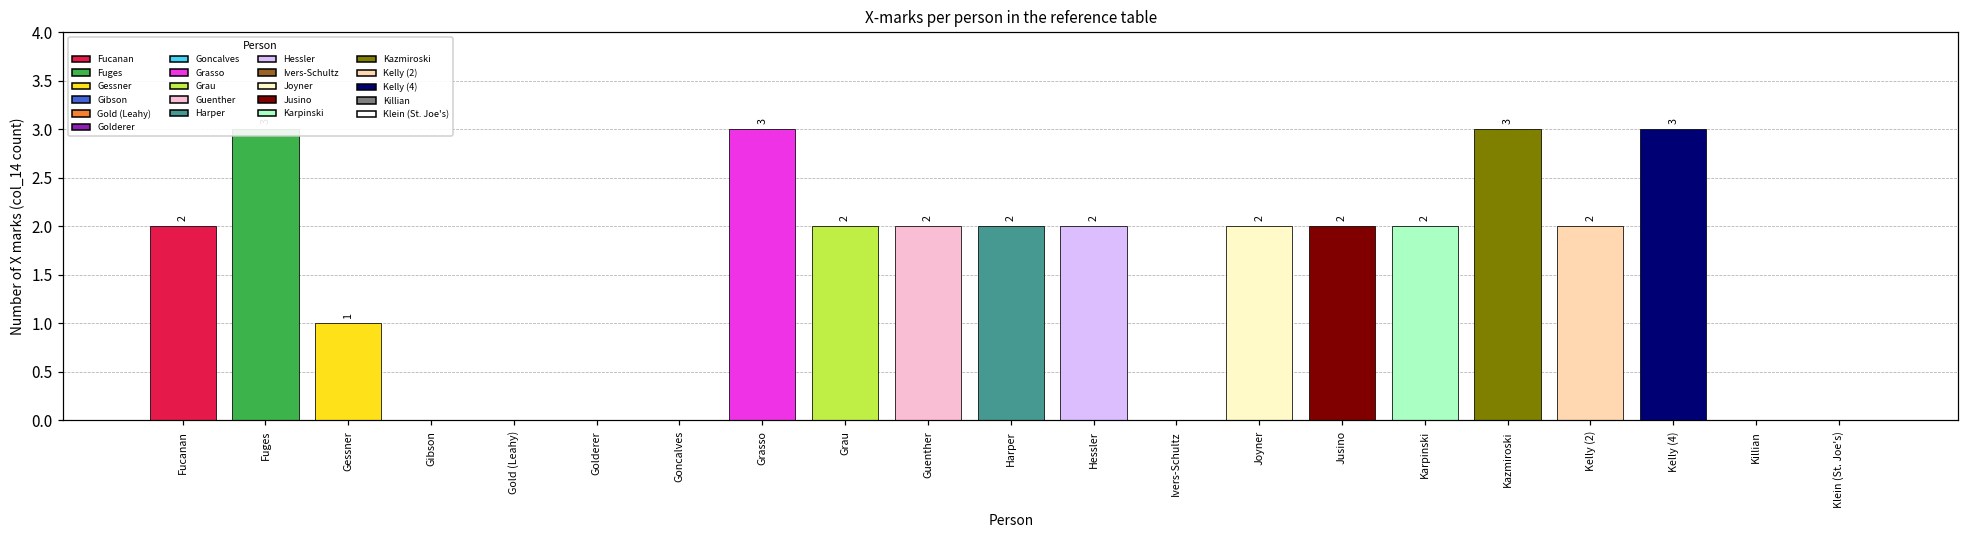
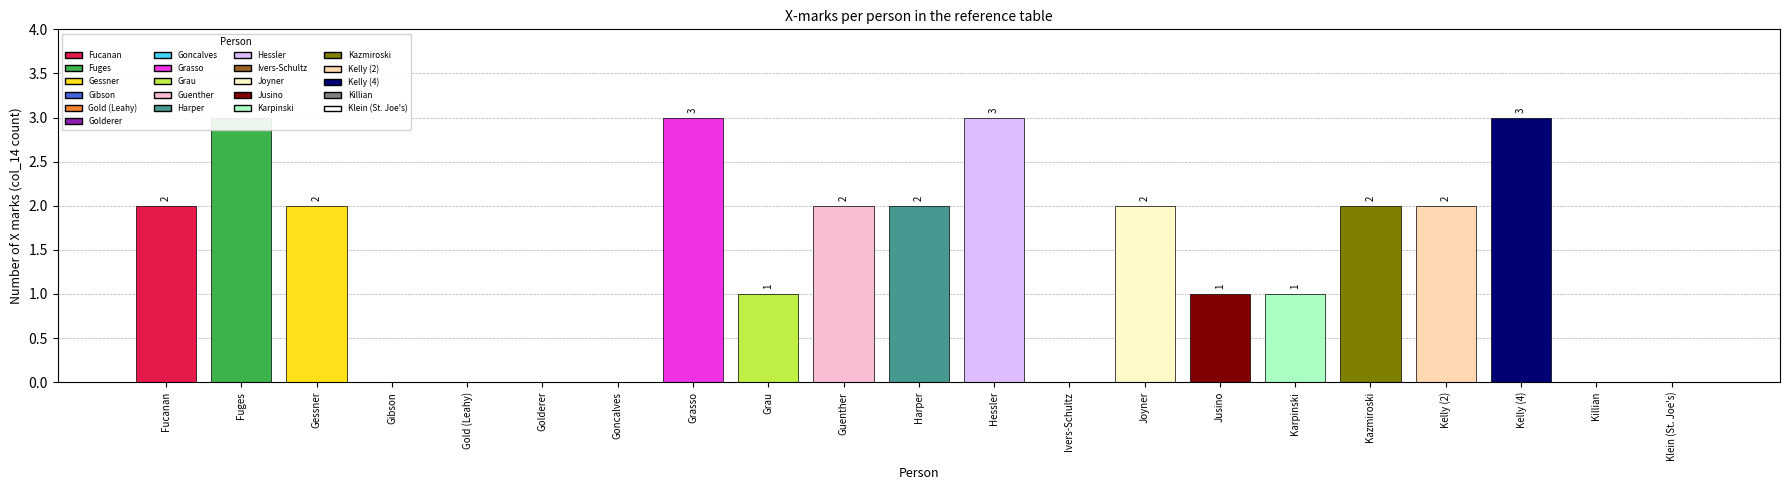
  {
    "Fucanan": 2,
-   "Gessner": 1,
+   "Gessner": 2,
    "Grasso": 3,
-   "Grau": 2,
+   "Grau": 1,
    "Guenther": 2,
    "Harper": 2,
-   "Hessler": 2,
+   "Hessler": 3,
    "Joyner": 2,
-   "Jusino": 2,
-   "Karpinski": 2,
-   "Kazmiroski": 3,
+   "Jusino": 1,
+   "Karpinski": 1,
+   "Kazmiroski": 2,
    "Kelly (2)": 2,
    "Kelly (4)": 3
  }
